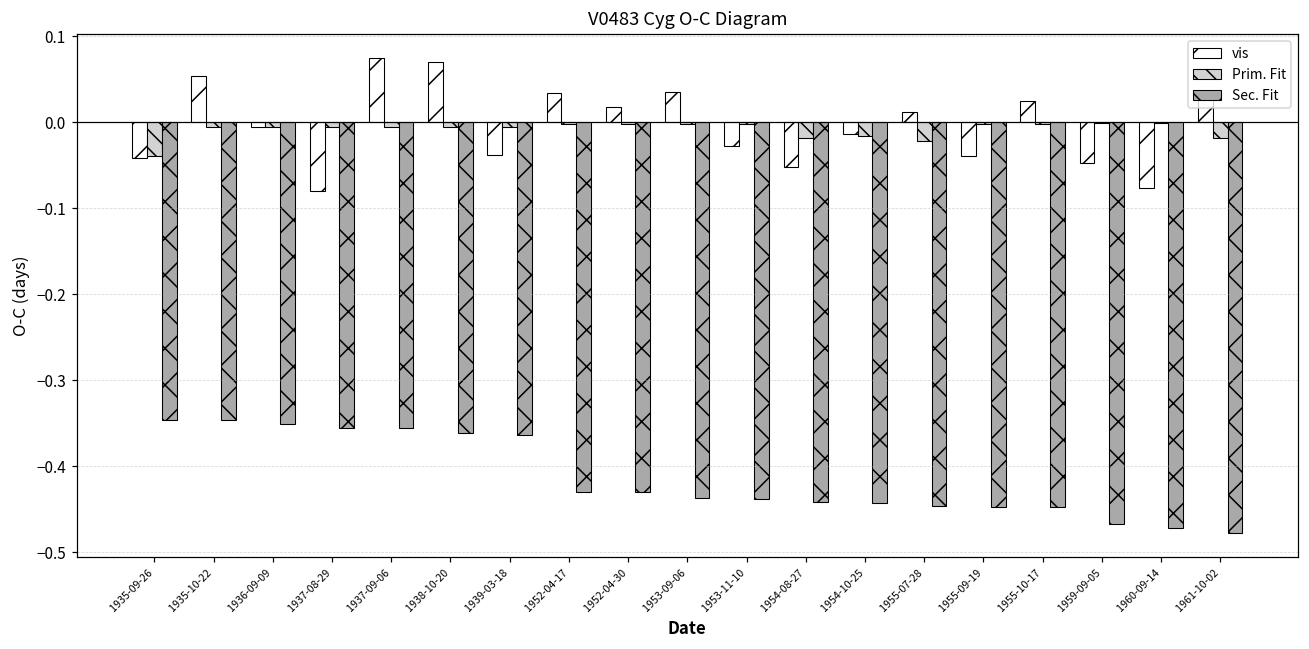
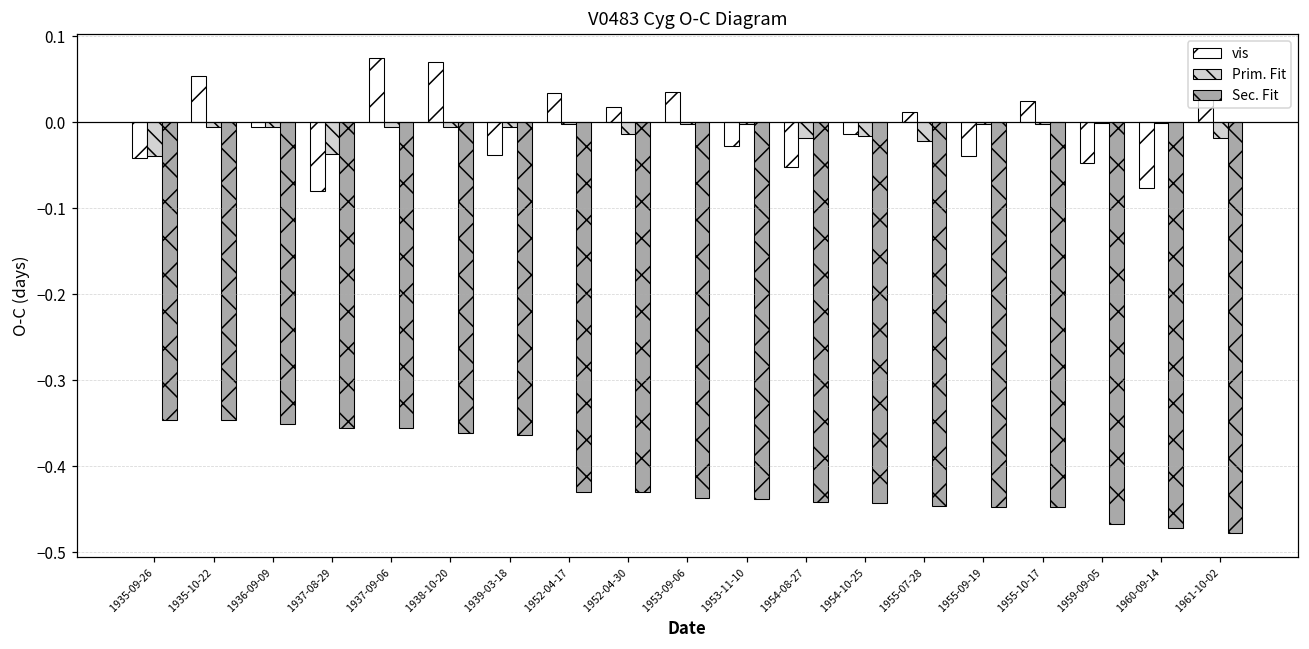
  {
    "vis": {
      "1935-09-26": -0.04,
      "1935-10-22": 0.05,
      "1936-09-09": -0.01,
      "1937-08-29": -0.08,
      "1937-09-06": 0.07,
      "1938-10-20": 0.07,
      "1939-03-18": -0.04,
      "1952-04-17": 0.03,
      "1952-04-30": 0.02,
      "1953-09-06": 0.04,
      "1953-11-10": -0.03,
      "1954-08-27": -0.05,
      "1954-10-25": -0.01,
      "1955-07-28": 0.01,
      "1955-09-19": -0.04,
      "1955-10-17": 0.02,
      "1959-09-05": -0.05,
      "1960-09-14": -0.08
    },
    "Prim. Fit": {
      "1935-09-26": -0.04,
      "1935-10-22": -0.01,
      "1936-09-09": -0.01,
-     "1937-08-29": -0.01,
+     "1937-08-29": -0.04,
      "1937-09-06": -0.01,
      "1938-10-20": -0.01,
      "1939-03-18": -0.01,
-     "1952-04-30": 0.00,
+     "1952-04-30": -0.01,
      "1954-08-27": -0.02,
      "1954-10-25": -0.02,
      "1955-07-28": -0.02,
      "1961-10-02": -0.02
    },
    "Sec. Fit": {
      "1935-09-26": -0.35,
      "1935-10-22": -0.35,
      "1936-09-09": -0.35,
      "1937-08-29": -0.36,
      "1937-09-06": -0.36,
      "1938-10-20": -0.36,
      "1939-03-18": -0.36,
      "1952-04-17": -0.43,
      "1952-04-30": -0.43,
      "1953-09-06": -0.44,
      "1953-11-10": -0.44,
      "1954-08-27": -0.44,
      "1954-10-25": -0.44,
      "1955-07-28": -0.45,
      "1955-09-19": -0.45,
      "1955-10-17": -0.45,
      "1959-09-05": -0.47,
      "1960-09-14": -0.47,
      "1961-10-02": -0.48
    }
  }
